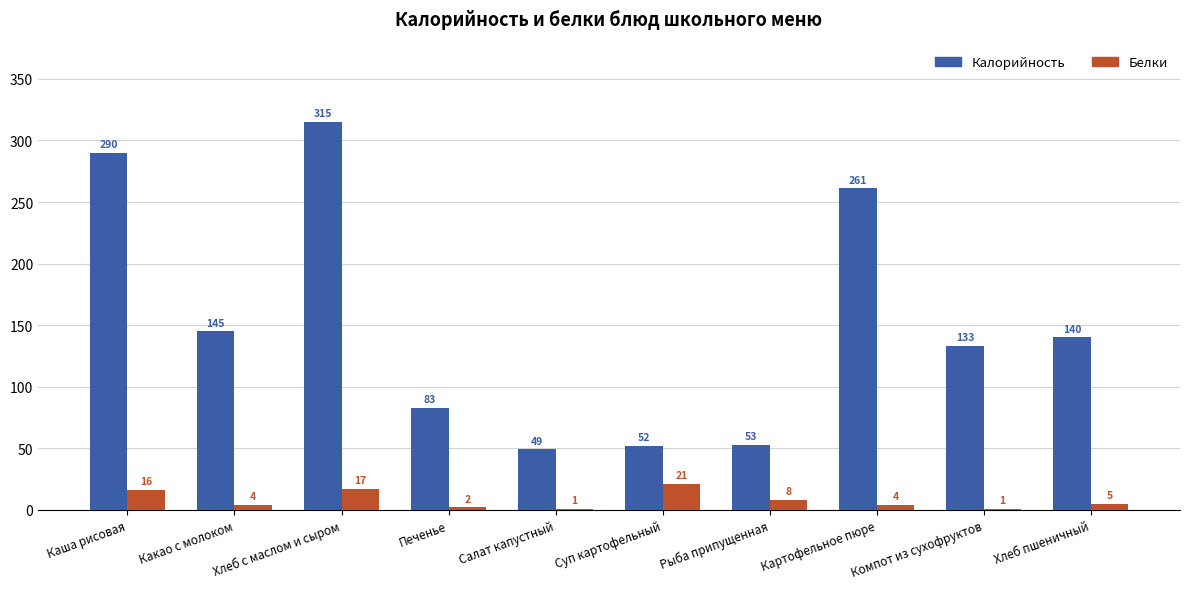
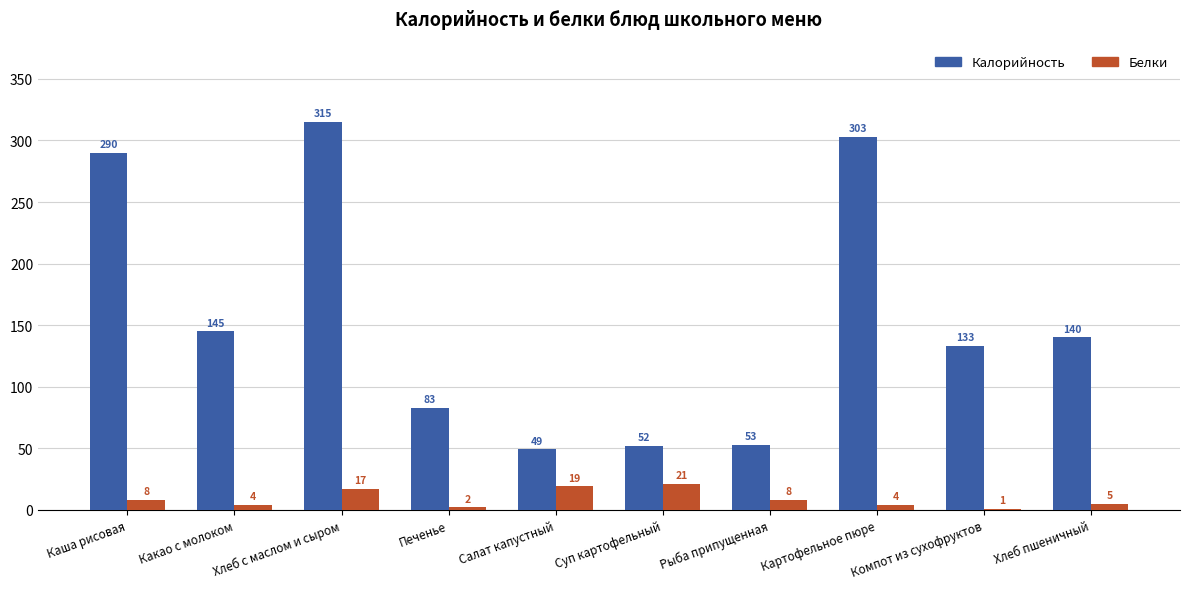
  {
    "Калорийность": {
      "Каша рисовая": 290,
      "Какао с молоком": 145,
      "Хлеб с маслом и сыром": 315,
      "Печенье": 83,
      "Салат капустный": 49,
      "Суп картофельный": 52,
      "Рыба припущенная": 53,
-     "Картофельное пюре": 261,
+     "Картофельное пюре": 303,
      "Компот из сухофруктов": 133,
      "Хлеб пшеничный": 140
    },
    "Белки": {
-     "Каша рисовая": 16,
+     "Каша рисовая": 8,
      "Какао с молоком": 4,
      "Хлеб с маслом и сыром": 17,
      "Печенье": 2,
-     "Салат капустный": 1,
+     "Салат капустный": 19,
      "Суп картофельный": 21,
      "Рыба припущенная": 8,
      "Картофельное пюре": 4,
      "Компот из сухофруктов": 1,
      "Хлеб пшеничный": 5
    }
  }
